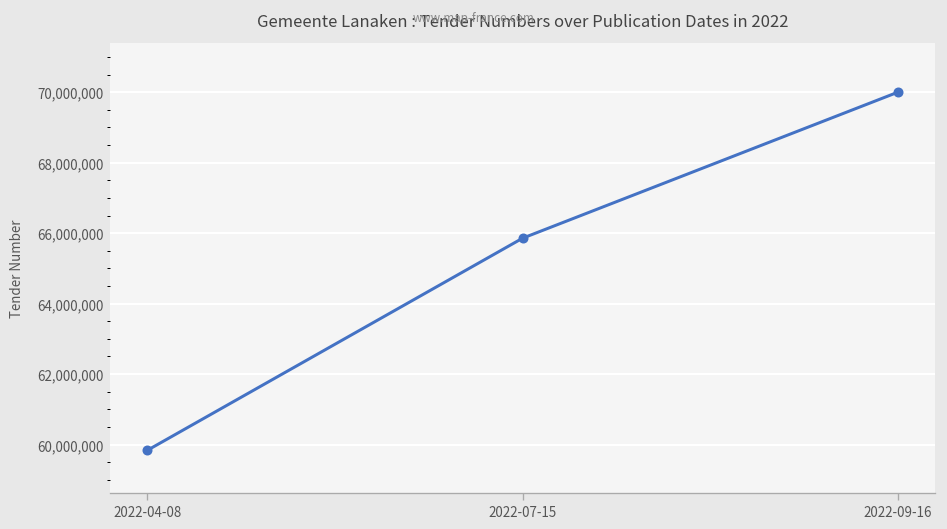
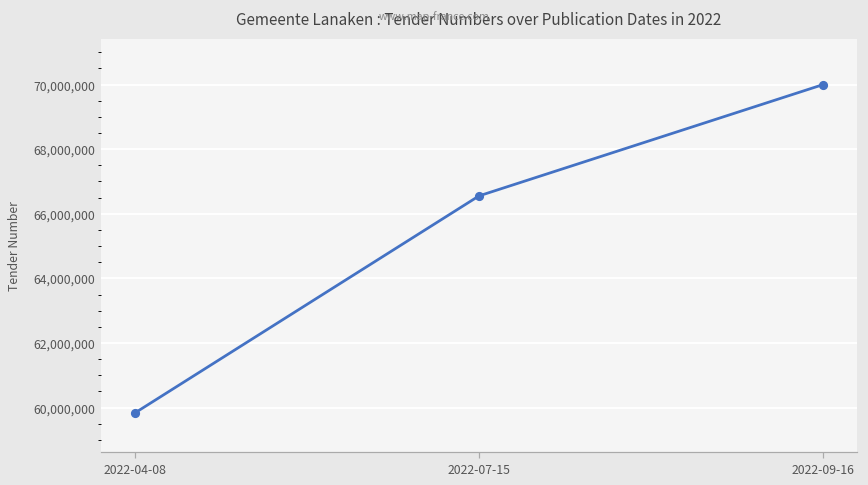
  {
    "2022-04-08": "59,800,000",
-   "2022-07-15": "65,900,000",
+   "2022-07-15": "66,600,000",
    "2022-09-16": "70,000,000"
  }
